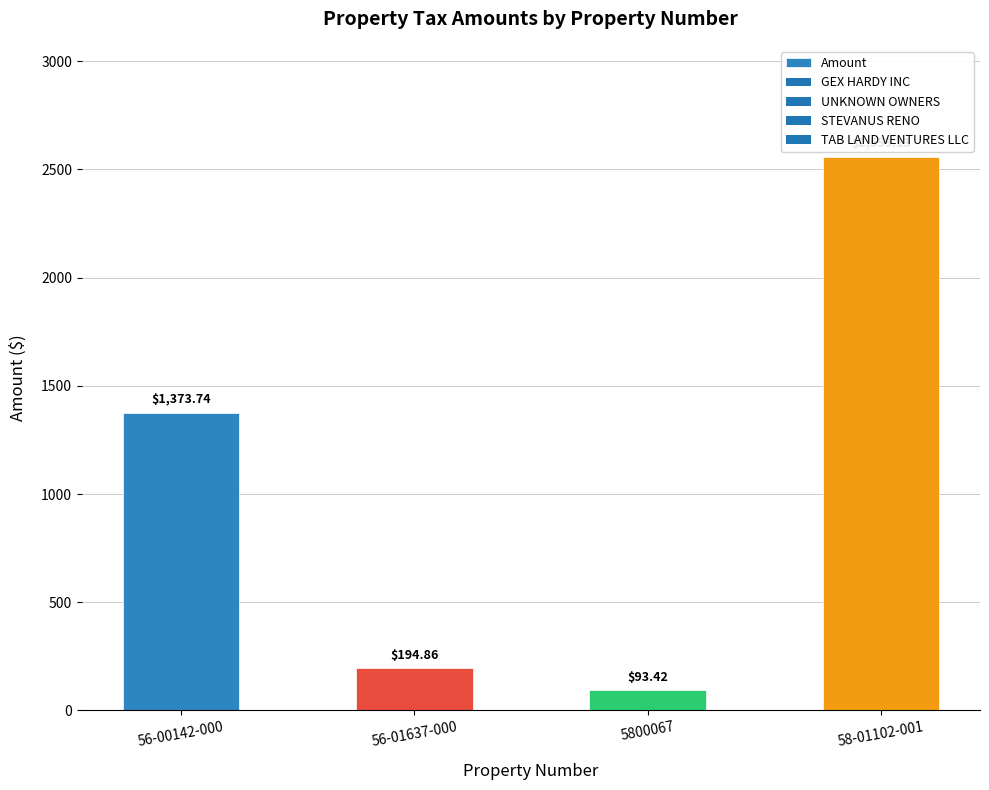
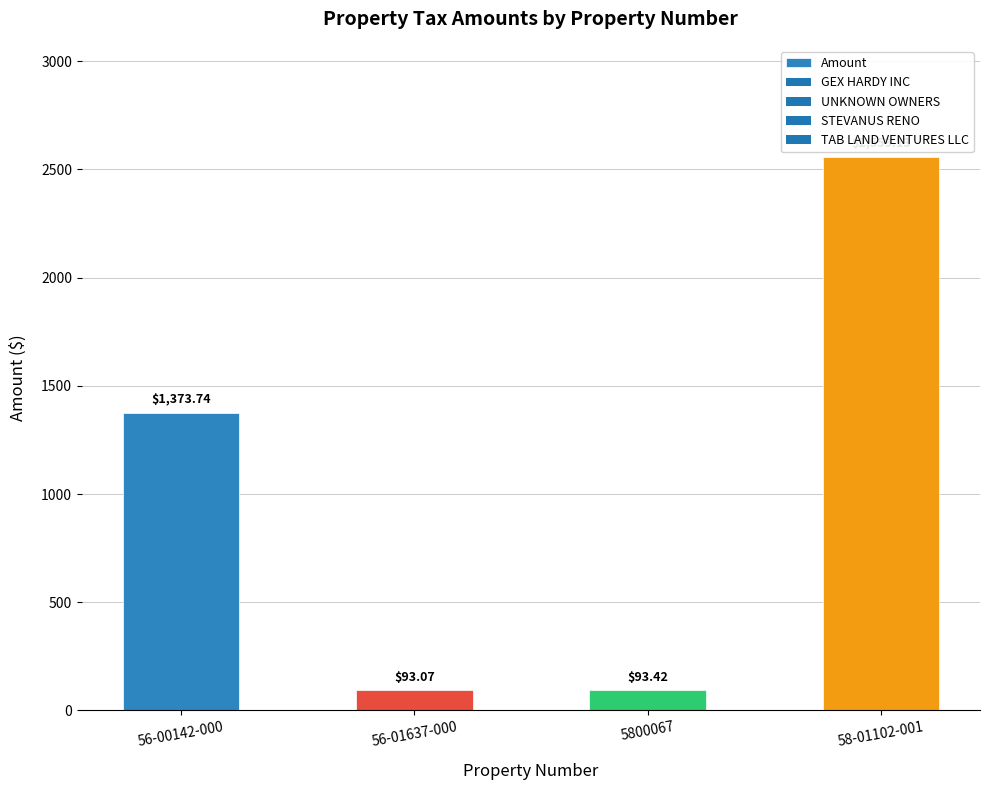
  {
    "56-00142-000": "$1,373.74",
-   "56-01637-000": "$194.86",
+   "56-01637-000": "$93.07",
    "5800067": "$93.42"
  }
